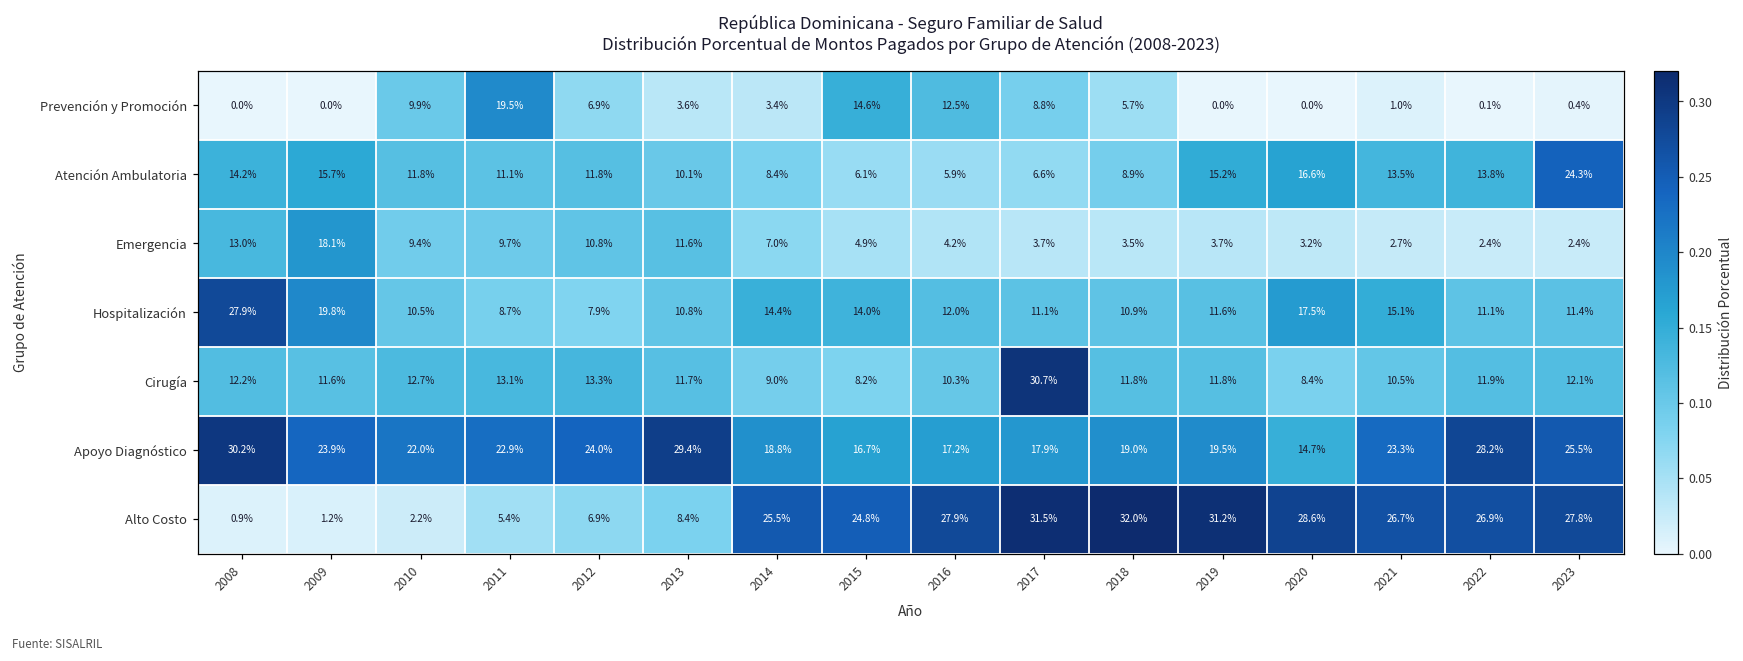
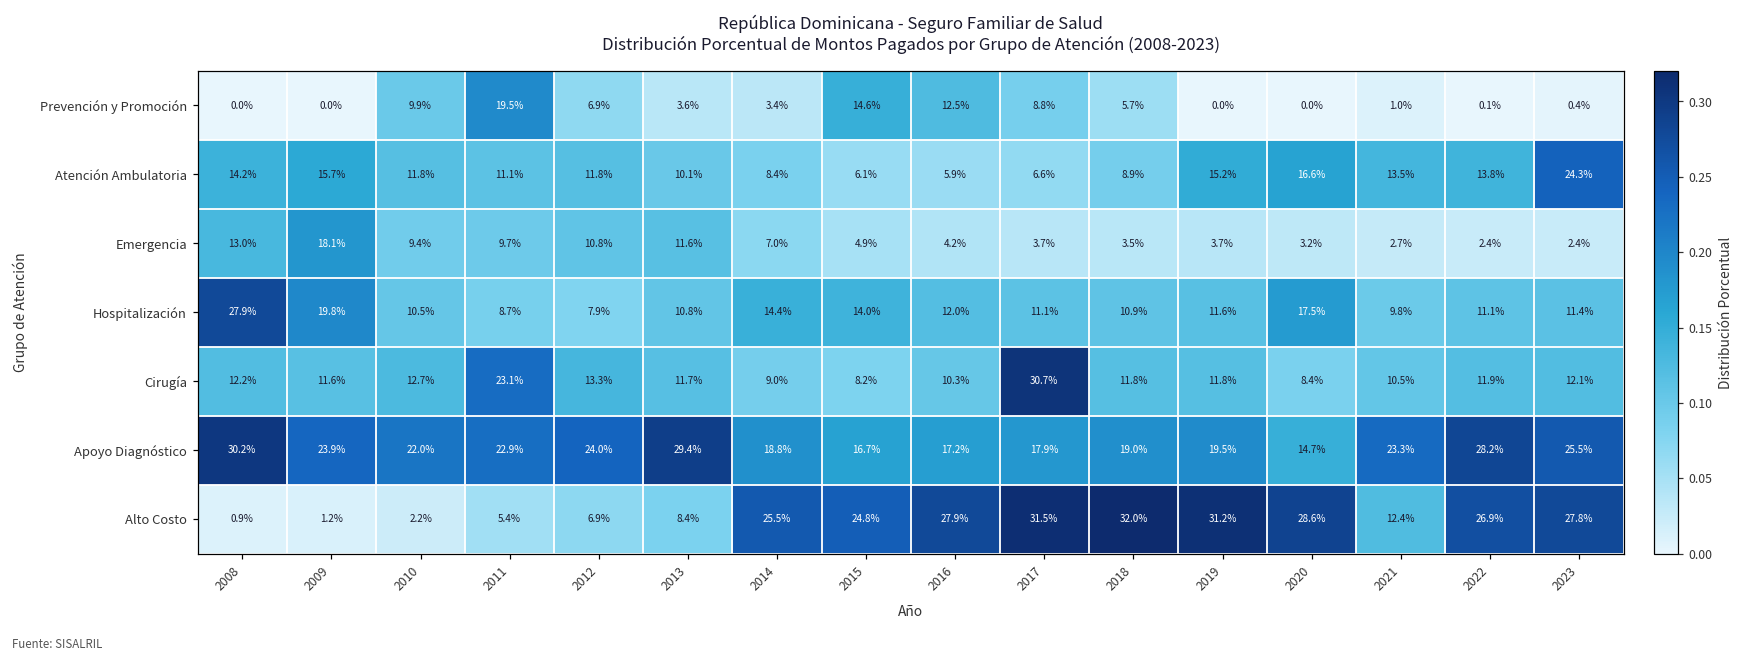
  {
    "Prevención y Promoción": {
      "2008": "0.0%",
      "2009": "0.0%",
      "2010": "9.9%",
      "2011": "19.5%",
      "2012": "6.9%",
      "2013": "3.6%",
      "2014": "3.4%",
      "2015": "14.6%",
      "2016": "12.5%",
      "2017": "8.8%",
      "2018": "5.7%",
      "2019": "0.0%",
      "2020": "0.0%",
      "2021": "1.0%",
      "2022": "0.1%",
      "2023": "0.4%"
    },
    "Atención Ambulatoria": {
      "2008": "14.2%",
      "2009": "15.7%",
      "2010": "11.8%",
      "2011": "11.1%",
      "2012": "11.8%",
      "2013": "10.1%",
      "2014": "8.4%",
      "2015": "6.1%",
      "2016": "5.9%",
      "2017": "6.6%",
      "2018": "8.9%",
      "2019": "15.2%",
      "2020": "16.6%",
      "2021": "13.5%",
      "2022": "13.8%",
      "2023": "24.3%"
    },
    "Emergencia": {
      "2008": "13.0%",
      "2009": "18.1%",
      "2010": "9.4%",
      "2011": "9.7%",
      "2012": "10.8%",
      "2013": "11.6%",
      "2014": "7.0%",
      "2015": "4.9%",
      "2016": "4.2%",
      "2017": "3.7%",
      "2018": "3.5%",
      "2019": "3.7%",
      "2020": "3.2%",
      "2021": "2.7%",
      "2022": "2.4%",
      "2023": "2.4%"
    },
    "Hospitalización": {
      "2008": "27.9%",
      "2009": "19.8%",
      "2010": "10.5%",
      "2011": "8.7%",
      "2012": "7.9%",
      "2013": "10.8%",
      "2014": "14.4%",
      "2015": "14.0%",
      "2016": "12.0%",
      "2017": "11.1%",
      "2018": "10.9%",
      "2019": "11.6%",
      "2020": "17.5%",
-     "2021": "15.1%",
+     "2021": "9.8%",
      "2022": "11.1%",
      "2023": "11.4%"
    },
    "Cirugía": {
      "2008": "12.2%",
      "2009": "11.6%",
      "2010": "12.7%",
-     "2011": "13.1%",
+     "2011": "23.1%",
      "2012": "13.3%",
      "2013": "11.7%",
      "2014": "9.0%",
      "2015": "8.2%",
      "2016": "10.3%",
      "2017": "30.7%",
      "2018": "11.8%",
      "2019": "11.8%",
      "2020": "8.4%",
      "2021": "10.5%",
      "2022": "11.9%",
      "2023": "12.1%"
    },
    "Apoyo Diagnóstico": {
      "2008": "30.2%",
      "2009": "23.9%",
      "2010": "22.0%",
      "2011": "22.9%",
      "2012": "24.0%",
      "2013": "29.4%",
      "2014": "18.8%",
      "2015": "16.7%",
      "2016": "17.2%",
      "2017": "17.9%",
      "2018": "19.0%",
      "2019": "19.5%",
      "2020": "14.7%",
      "2021": "23.3%",
      "2022": "28.2%",
      "2023": "25.5%"
    },
    "Alto Costo": {
      "2008": "0.9%",
      "2009": "1.2%",
      "2010": "2.2%",
      "2011": "5.4%",
      "2012": "6.9%",
      "2013": "8.4%",
      "2014": "25.5%",
      "2015": "24.8%",
      "2016": "27.9%",
      "2017": "31.5%",
      "2018": "32.0%",
      "2019": "31.2%",
      "2020": "28.6%",
-     "2021": "26.7%",
+     "2021": "12.4%",
      "2022": "26.9%",
      "2023": "27.8%"
    }
  }
